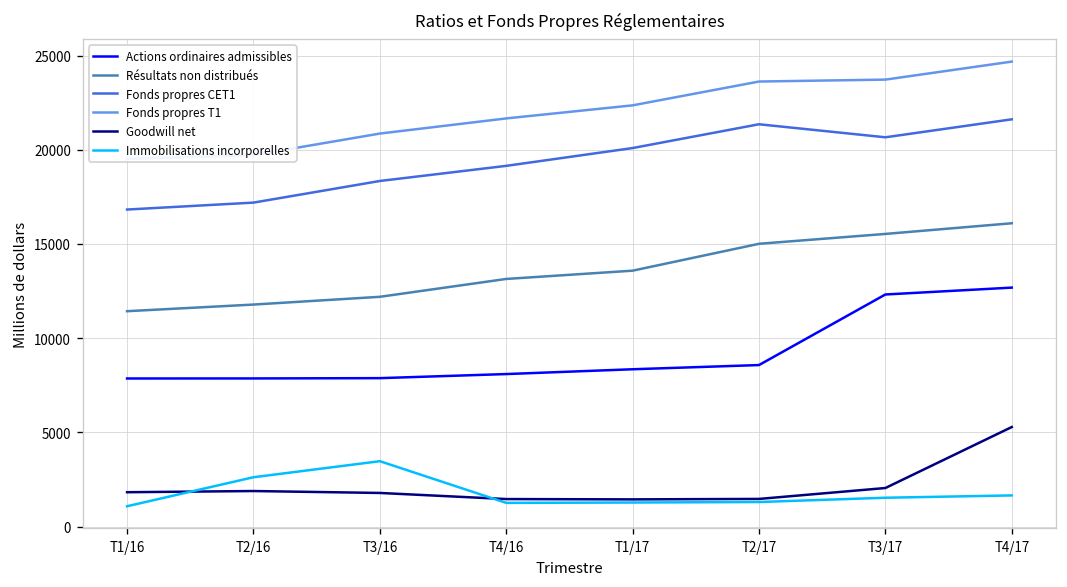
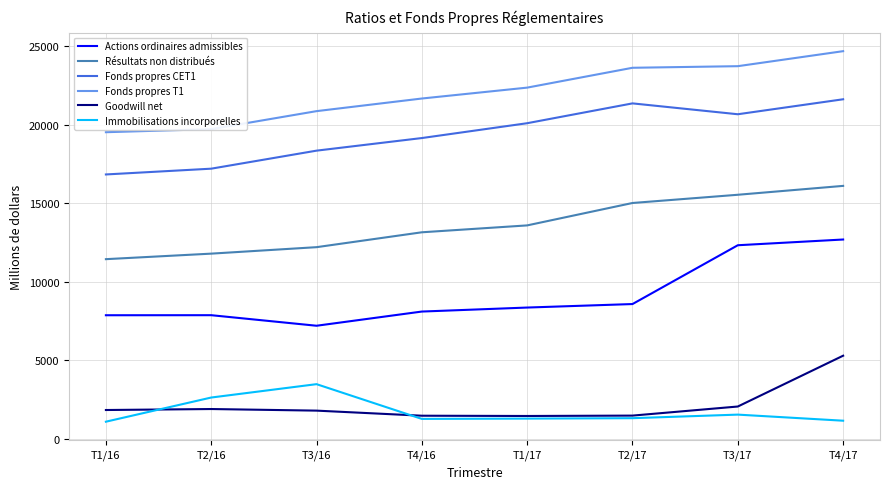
  {
    "Actions ordinaires admissibles": {
      "T1/16": 7900,
      "T2/16": 7900,
-     "T3/16": 7900,
+     "T3/16": 7200,
      "T4/16": 8100,
      "T1/17": 8400,
      "T2/17": 8600,
      "T3/17": 12300,
      "T4/17": 12700
    },
    "Goodwill net": {
      "T1/16": 1800,
      "T2/16": 1900,
      "T3/16": 1800,
      "T4/16": 1500,
      "T1/17": 1400,
      "T2/17": 1500,
      "T3/17": 2000,
      "T4/17": 5300
    },
    "Immobilisations incorporelles": {
      "T1/16": 1100,
      "T2/16": 2600,
      "T3/16": 3500,
      "T4/16": 1300,
      "T1/17": 1300,
      "T2/17": 1300,
      "T3/17": 1500,
-     "T4/17": 1700
+     "T4/17": 1100
    }
  }
